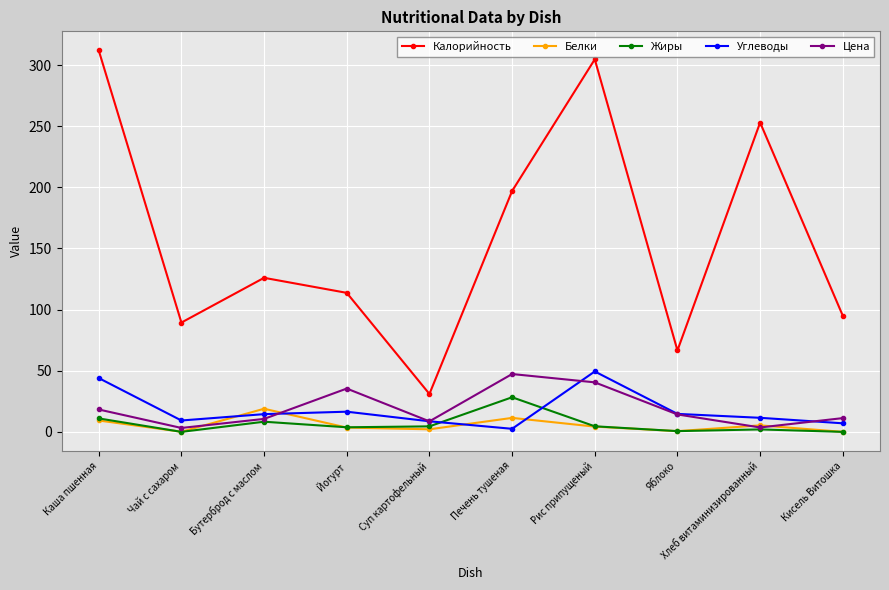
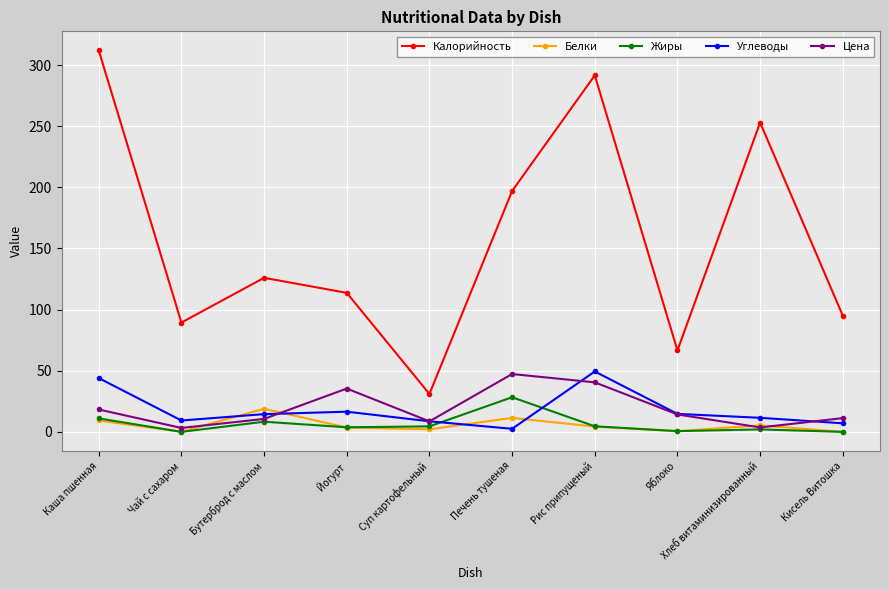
  {
    "Калорийность": {
      "Каша пшенная": 312,
      "Чай с сахаром": 89,
      "Бутерброд с маслом": 126,
      "Йогурт": 114,
      "Суп картофельный": 31,
      "Печень тушеная": 197,
-     "Рис припущеный": 305,
+     "Рис припущеный": 292,
      "Яблоко": 67,
      "Хлеб витаминизированный": 253,
      "Кисель Витошка": 95
    },
    "Белки": {
      "Бутерброд с маслом": 19,
      "Суп картофельный": 2,
      "Печень тушеная": 11
    },
    "Жиры": {
      "Бутерброд с маслом": 8,
      "Суп картофельный": 5,
      "Печень тушеная": 28
    },
    "Углеводы": {
      "Каша пшенная": 44,
      "Чай с сахаром": 9,
      "Бутерброд с маслом": 15,
      "Йогурт": 17,
      "Печень тушеная": 3,
      "Рис припущеный": 49,
      "Хлеб витаминизированный": 12,
      "Кисель Витошка": 7
    },
    "Цена": {
      "Каша пшенная": 18,
      "Чай с сахаром": 3,
      "Бутерброд с маслом": 11,
      "Йогурт": 35,
      "Печень тушеная": 47,
      "Рис припущеный": 41,
      "Кисель Витошка": 11
    }
  }
